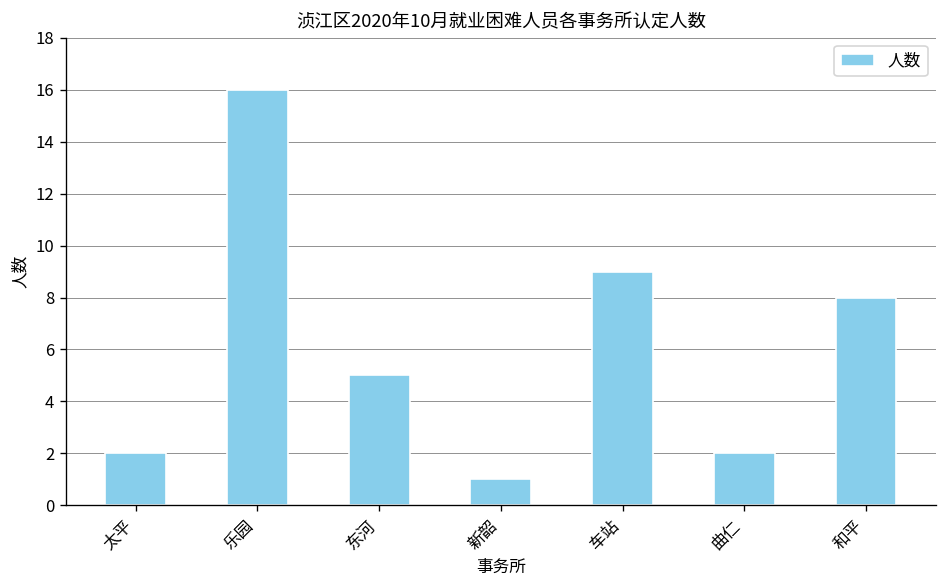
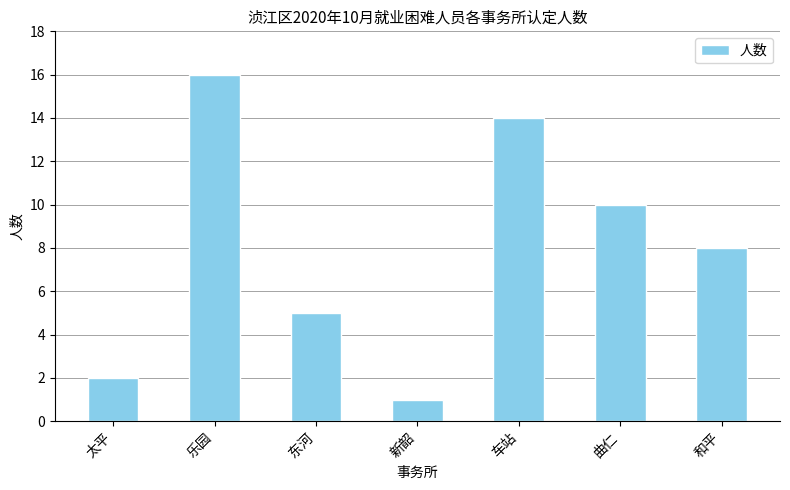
  {
    "太平": 2,
    "乐园": 16,
    "东河": 5,
    "新韶": 1,
-   "车站": 9,
-   "曲仁": 2,
+   "车站": 14,
+   "曲仁": 10,
    "和平": 8
  }
